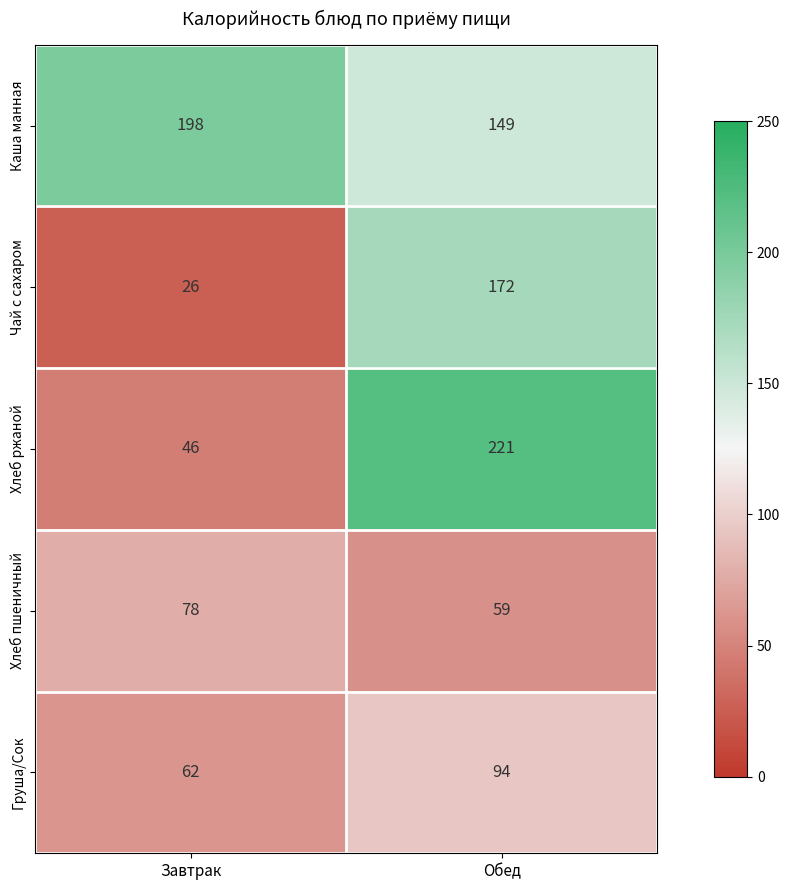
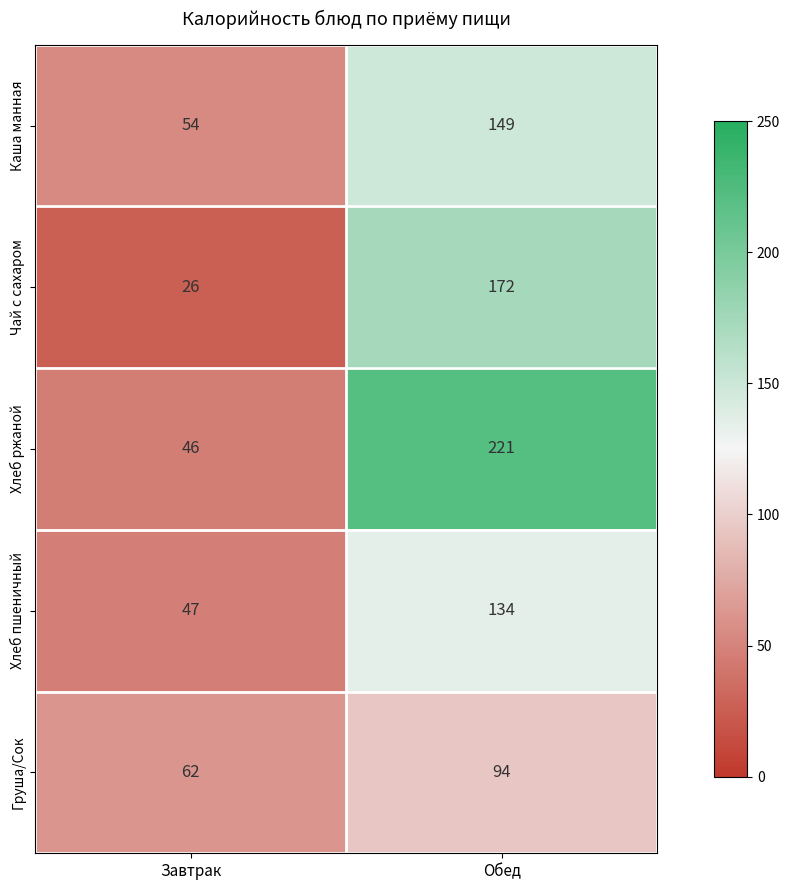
  {
    "Каша манная": {
-     "Завтрак": 198,
+     "Завтрак": 54,
      "Обед": 149
    },
    "Чай с сахаром": {
      "Завтрак": 26,
      "Обед": 172
    },
    "Хлеб ржаной": {
      "Завтрак": 46,
      "Обед": 221
    },
    "Хлеб пшеничный": {
-     "Завтрак": 78,
-     "Обед": 59
+     "Завтрак": 47,
+     "Обед": 134
    },
    "Груша/Сок": {
      "Завтрак": 62,
      "Обед": 94
    }
  }
